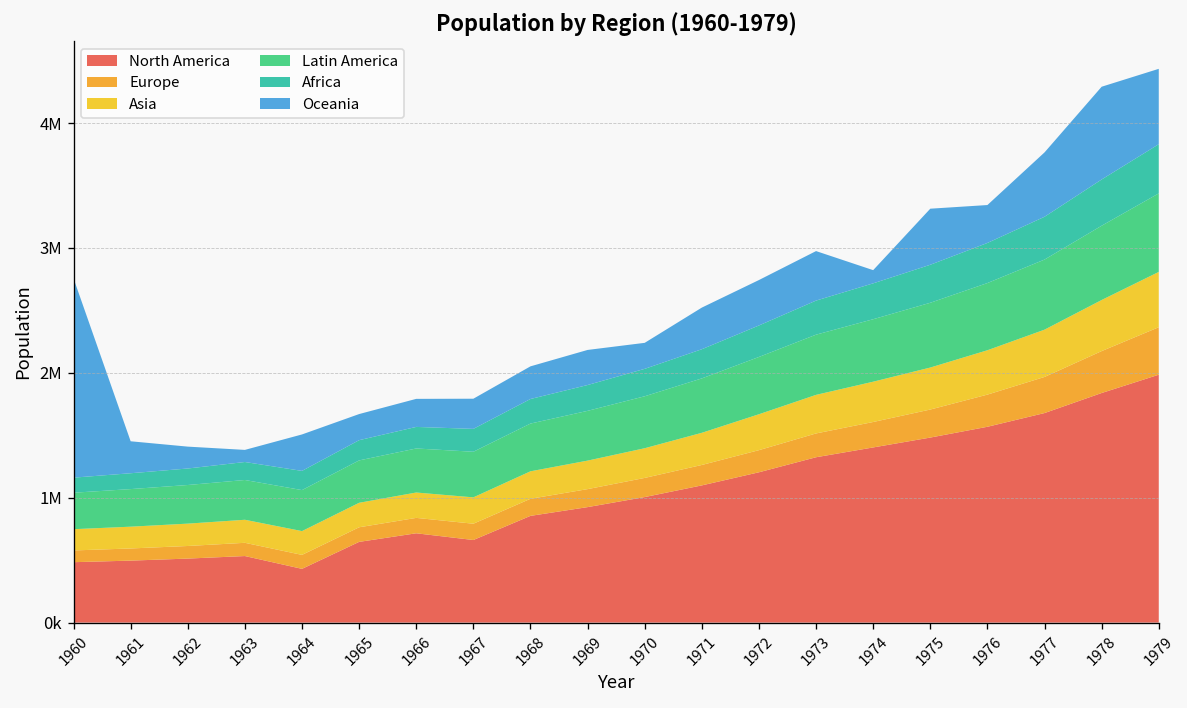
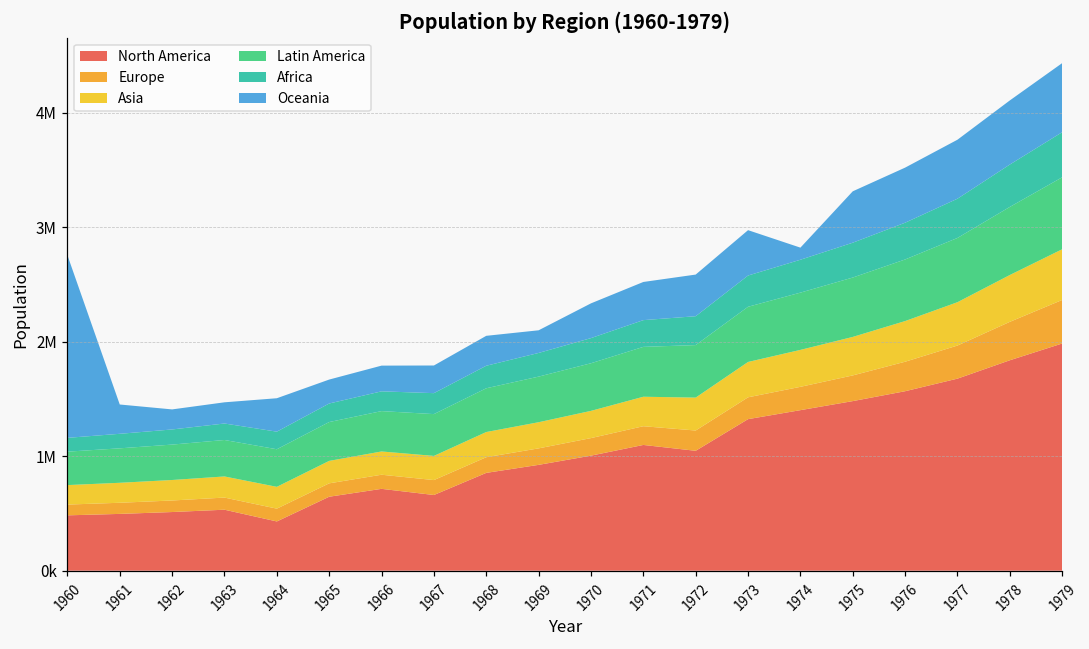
  {
    "North America": {
      "1960": 480000,
      "1961": 500000,
      "1962": 510000,
      "1963": 530000,
      "1964": 430000,
      "1965": 650000,
      "1966": 720000,
      "1967": 660000,
      "1968": 850000,
      "1969": 920000,
      "1970": 1010000,
      "1971": 1100000,
-     "1972": 1200000,
+     "1972": 1050000,
      "1973": 1320000,
      "1974": 1400000,
      "1975": 1480000,
      "1976": 1570000,
      "1977": 1680000,
      "1978": 1840000,
      "1979": 1980000
    },
    "Oceania": {
      "1960": 1600000,
      "1961": 260000,
      "1962": 180000,
-     "1963": 100000,
+     "1963": 190000,
      "1964": 290000,
      "1965": 210000,
      "1966": 220000,
      "1967": 240000,
      "1968": 260000,
-     "1969": 280000,
-     "1970": 210000,
+     "1969": 200000,
+     "1970": 300000,
      "1971": 330000,
      "1972": 360000,
      "1973": 400000,
      "1974": 110000,
      "1975": 450000,
-     "1976": 300000,
+     "1976": 480000,
      "1977": 520000,
-     "1978": 740000,
+     "1978": 560000,
      "1979": 600000
    }
  }
